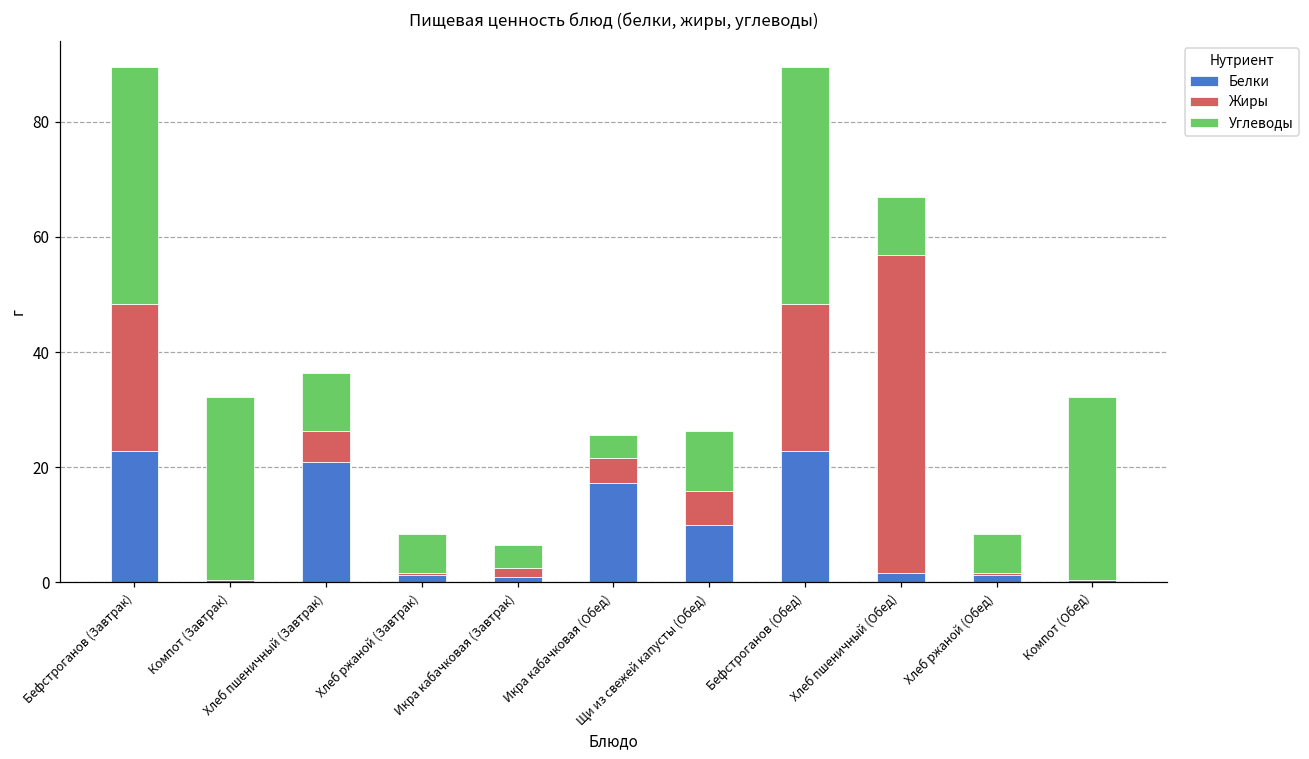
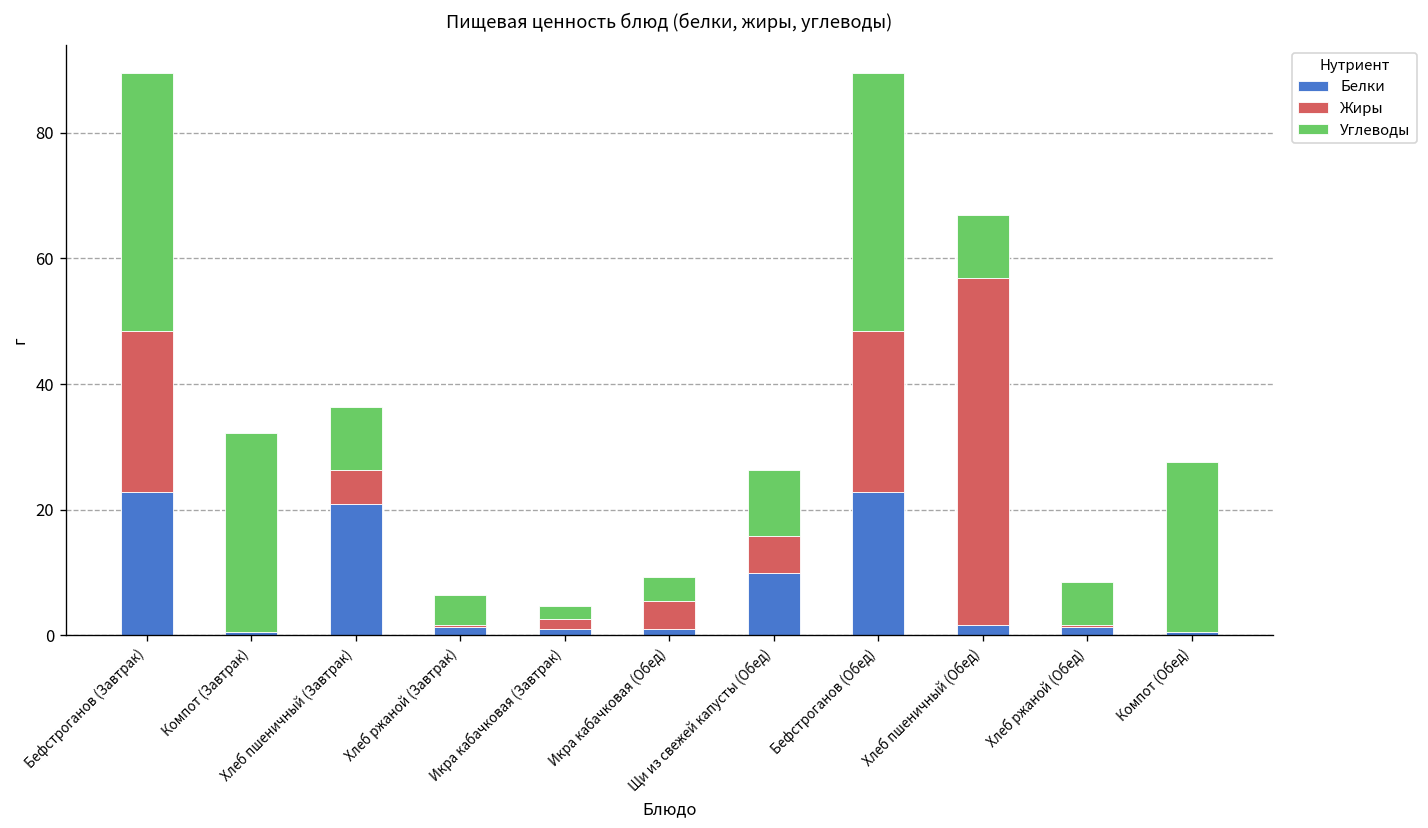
  {
    "Белки": {
      "Бефстроганов (Завтрак)": 23,
      "Хлеб пшеничный (Завтрак)": 21,
      "Хлеб ржаной (Завтрак)": 1,
      "Икра кабачковая (Завтрак)": 1,
-     "Икра кабачковая (Обед)": 17,
+     "Икра кабачковая (Обед)": 1,
      "Щи из свежей капусты (Обед)": 10,
      "Бефстроганов (Обед)": 23,
      "Хлеб пшеничный (Обед)": 2,
      "Хлеб ржаной (Обед)": 1
    },
    "Жиры": {
      "Бефстроганов (Завтрак)": 26,
      "Компот (Завтрак)": 0,
      "Хлеб пшеничный (Завтрак)": 5,
      "Икра кабачковая (Завтрак)": 2,
      "Икра кабачковая (Обед)": 4,
      "Щи из свежей капусты (Обед)": 6,
      "Бефстроганов (Обед)": 26,
      "Хлеб пшеничный (Обед)": 55,
      "Компот (Обед)": 0
    },
    "Углеводы": {
      "Бефстроганов (Завтрак)": 41,
      "Компот (Завтрак)": 32,
      "Хлеб пшеничный (Завтрак)": 10,
-     "Хлеб ржаной (Завтрак)": 7,
-     "Икра кабачковая (Завтрак)": 4,
+     "Хлеб ржаной (Завтрак)": 5,
+     "Икра кабачковая (Завтрак)": 2,
      "Икра кабачковая (Обед)": 4,
      "Щи из свежей капусты (Обед)": 10,
      "Бефстроганов (Обед)": 41,
      "Хлеб пшеничный (Обед)": 10,
      "Хлеб ржаной (Обед)": 7,
-     "Компот (Обед)": 32
+     "Компот (Обед)": 27
    }
  }
